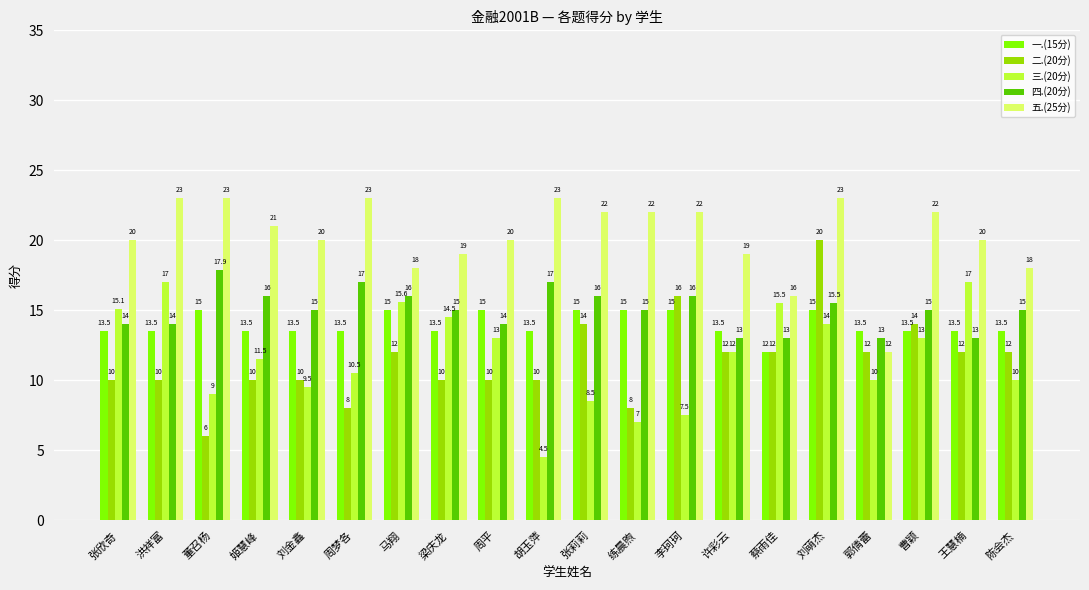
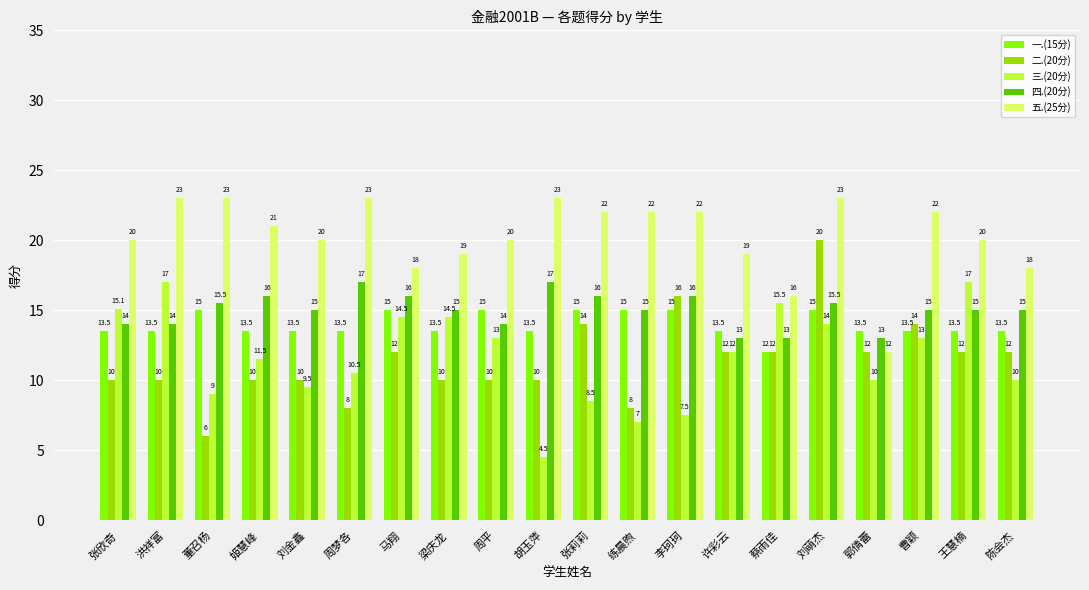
  {
    "三.(20分)": {
      "张欣奇": 15.1,
      "洪祥富": 17,
      "董召杨": 9,
      "姬慧峰": 11.5,
      "刘金鑫": 9.5,
      "周梦各": 10.5,
-     "马翔": 15.6,
+     "马翔": 14.5,
      "梁庆龙": 14.5,
      "周平": 13,
      "胡玉萍": 4.5,
      "张莉莉": 8.5,
      "练晨煦": 7,
      "李珂珂": 7.5,
      "许彩云": 12,
      "蔡雨佳": 15.5,
      "刘萌杰": 14,
      "郭倩蕾": 10,
      "曹颖": 13,
      "王慧楠": 17,
      "陈会杰": 10
    },
    "四.(20分)": {
      "张欣奇": 14,
      "洪祥富": 14,
-     "董召杨": 17.9,
+     "董召杨": 15.5,
      "姬慧峰": 16,
      "刘金鑫": 15,
      "周梦各": 17,
      "马翔": 16,
      "梁庆龙": 15,
      "周平": 14,
      "胡玉萍": 17,
      "张莉莉": 16,
      "练晨煦": 15,
      "李珂珂": 16,
      "许彩云": 13,
      "蔡雨佳": 13,
      "刘萌杰": 15.5,
      "郭倩蕾": 13,
      "曹颖": 15,
-     "王慧楠": 13,
+     "王慧楠": 15,
      "陈会杰": 15
    },
    "五.(25分)": {
      "张欣奇": 20,
      "洪祥富": 23,
      "董召杨": 23,
      "姬慧峰": 21,
      "刘金鑫": 20,
      "周梦各": 23,
      "马翔": 18,
      "梁庆龙": 19,
      "周平": 20,
      "胡玉萍": 23,
      "张莉莉": 22,
      "练晨煦": 22,
      "李珂珂": 22,
      "许彩云": 19,
      "蔡雨佳": 16,
      "刘萌杰": 23,
      "郭倩蕾": 12,
      "曹颖": 22,
      "王慧楠": 20,
      "陈会杰": 18
    }
  }
